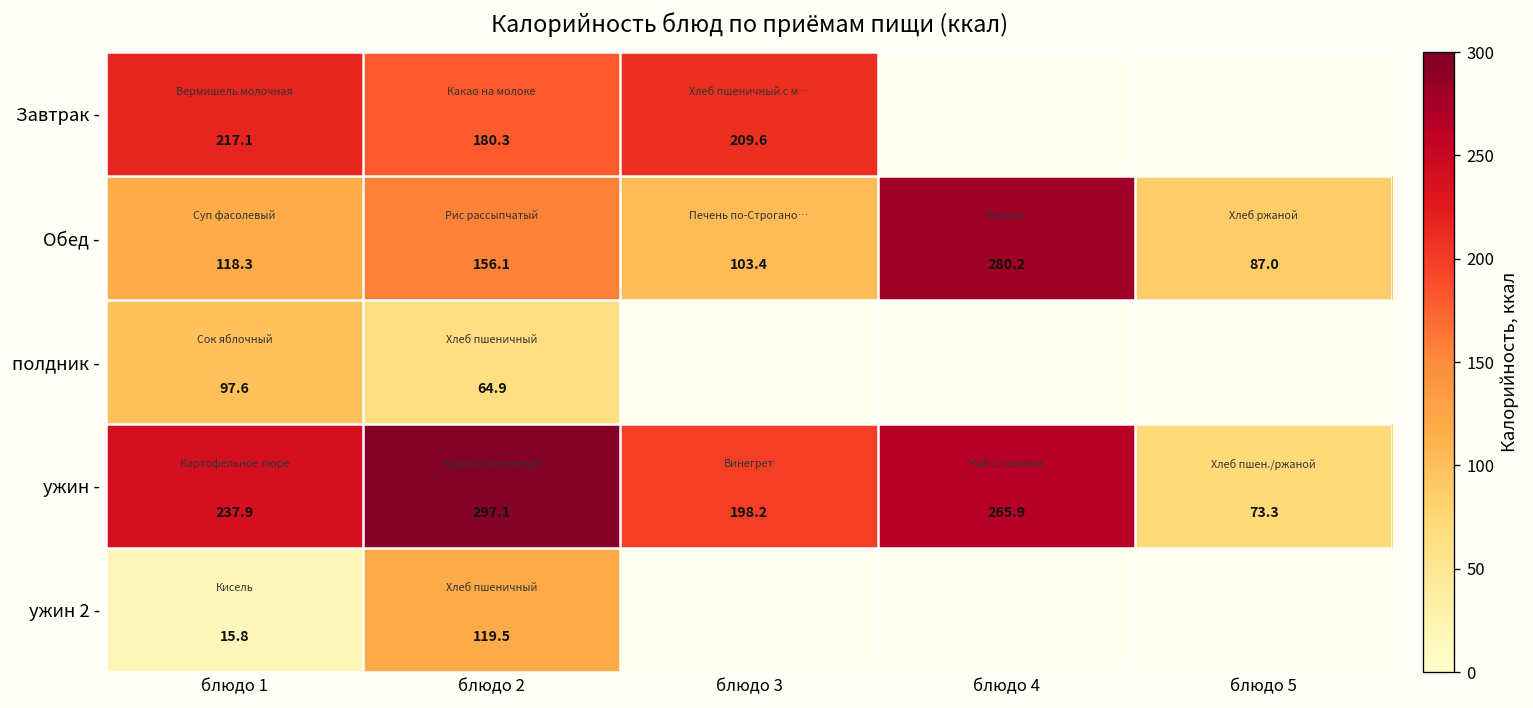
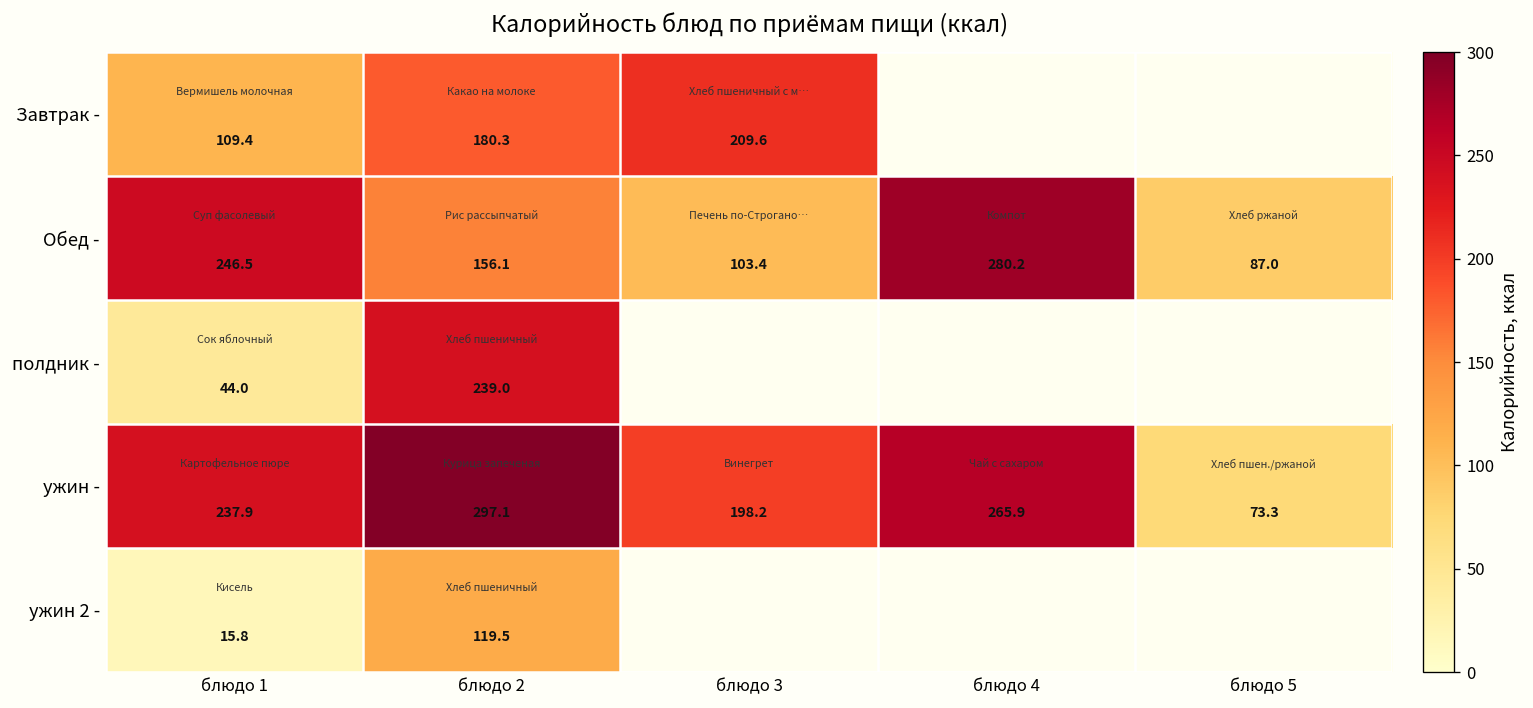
  {
    "Завтрак -": {
-     "блюдо 1": 217.1
+     "блюдо 1": 109.4
    },
    "Обед -": {
-     "блюдо 1": 118.3
+     "блюдо 1": 246.5
    },
    "полдник -": {
-     "блюдо 1": 97.6,
-     "блюдо 2": 64.9
+     "блюдо 1": 44.0,
+     "блюдо 2": 239.0
    }
  }
